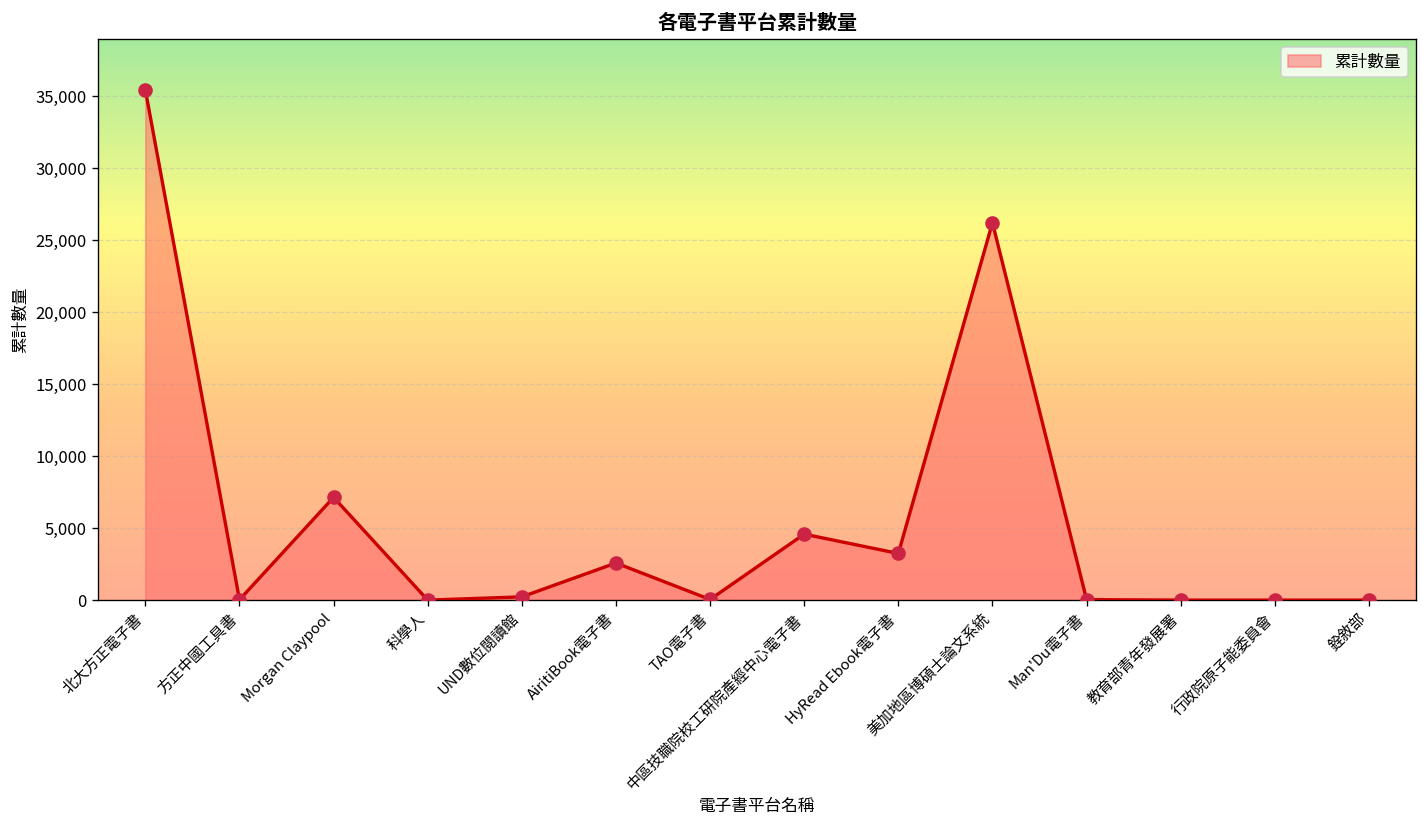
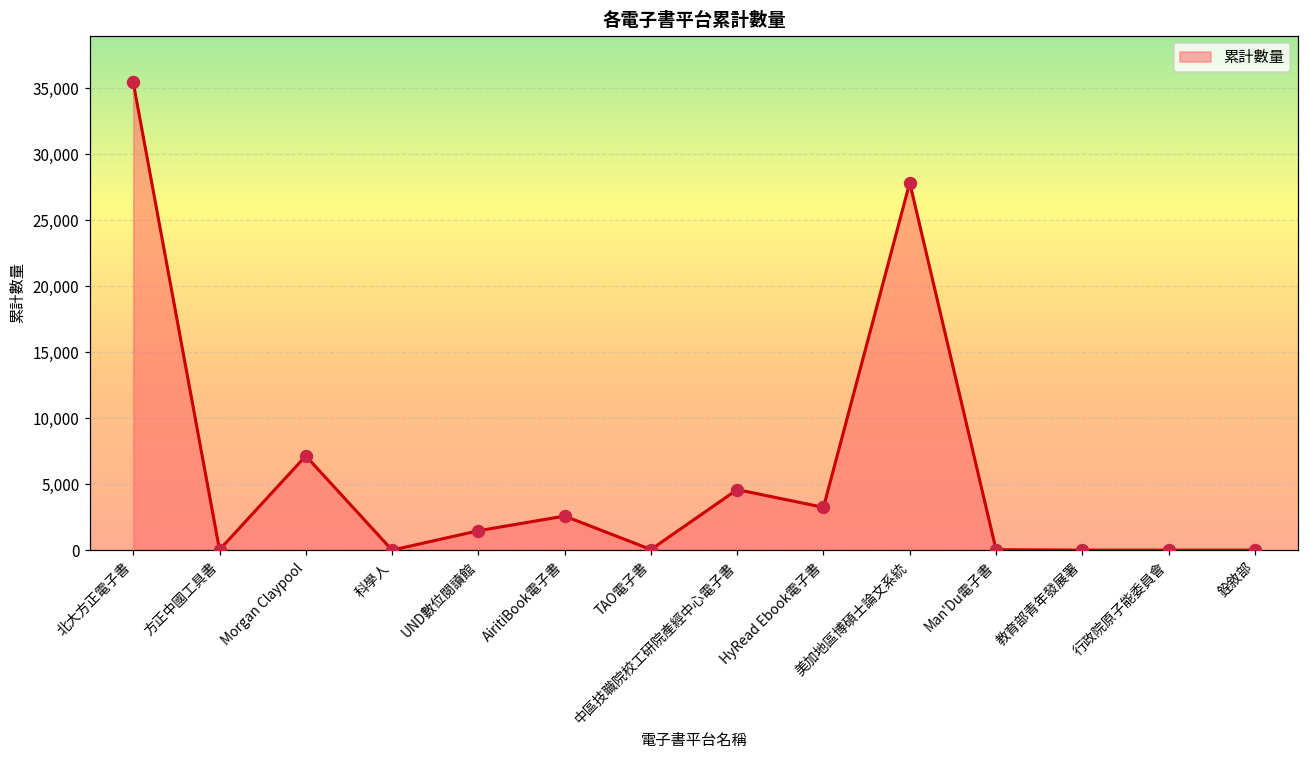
  {
    "北大方正電子書": "35,500",
    "方正中國工具書": "0",
    "Morgan Claypool": "7,100",
    "科學人": "0",
-   "UND數位閱讀館": "200",
+   "UND數位閱讀館": "1,500",
    "AiritiBook電子書": "2,600",
    "TAO電子書": "0",
    "中區技職院校工研院產經中心電子書": "4,600",
    "HyRead Ebook電子書": "3,200",
-   "美加地區博碩士論文系統": "26,200",
+   "美加地區博碩士論文系統": "27,900",
    "Man'Du電子書": "0",
    "教育部青年發展署": "0",
    "行政院原子能委員會": "0",
    "銓敘部": "0"
  }
